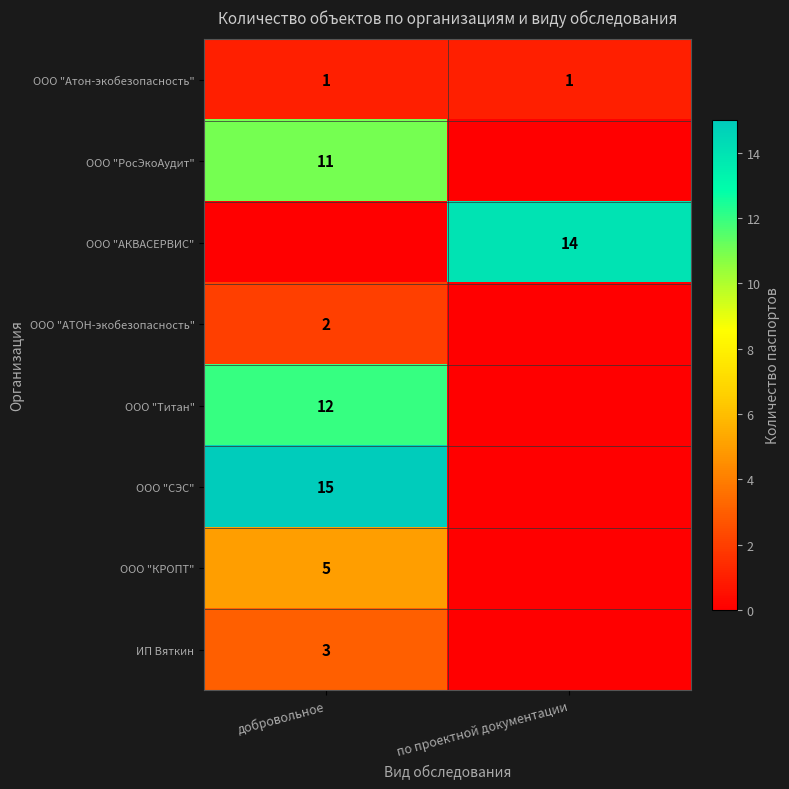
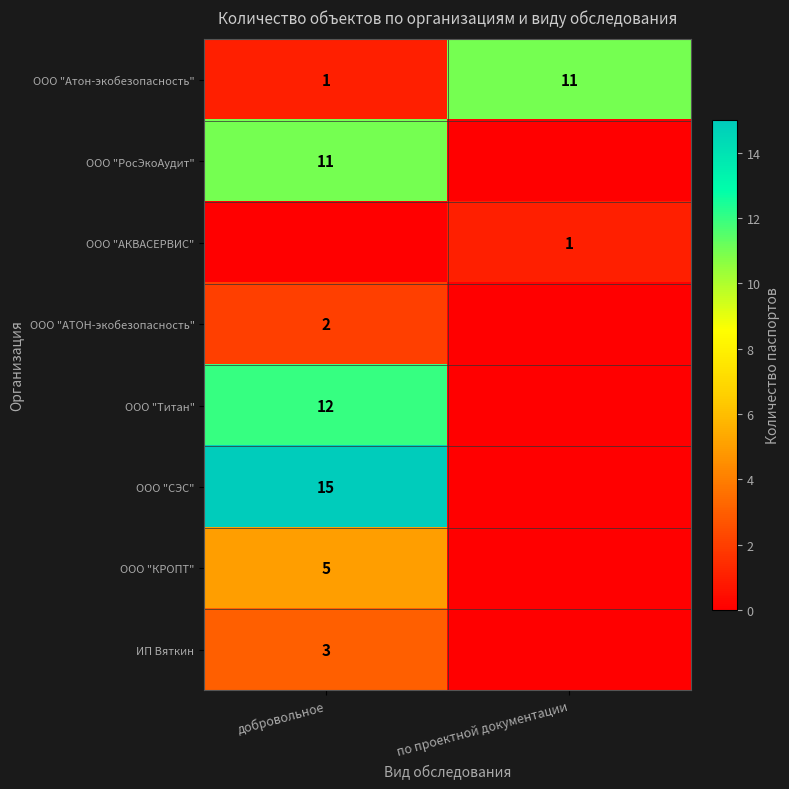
  {
    "ООО \"Атон-экобезопасность\"": {
      "добровольное": 1,
-     "по проектной документации": 1
+     "по проектной документации": 11
    },
    "ООО \"РосЭкоАудит\"": {
      "добровольное": 11
    },
    "ООО \"АКВАСЕРВИС\"": {
-     "по проектной документации": 14
+     "по проектной документации": 1
    },
    "ООО \"АТОН-экобезопасность\"": {
      "добровольное": 2
    },
    "ООО \"Титан\"": {
      "добровольное": 12
    },
    "ООО \"СЭС\"": {
      "добровольное": 15
    },
    "ООО \"КРОПТ\"": {
      "добровольное": 5
    },
    "ИП Вяткин": {
      "добровольное": 3
    }
  }
